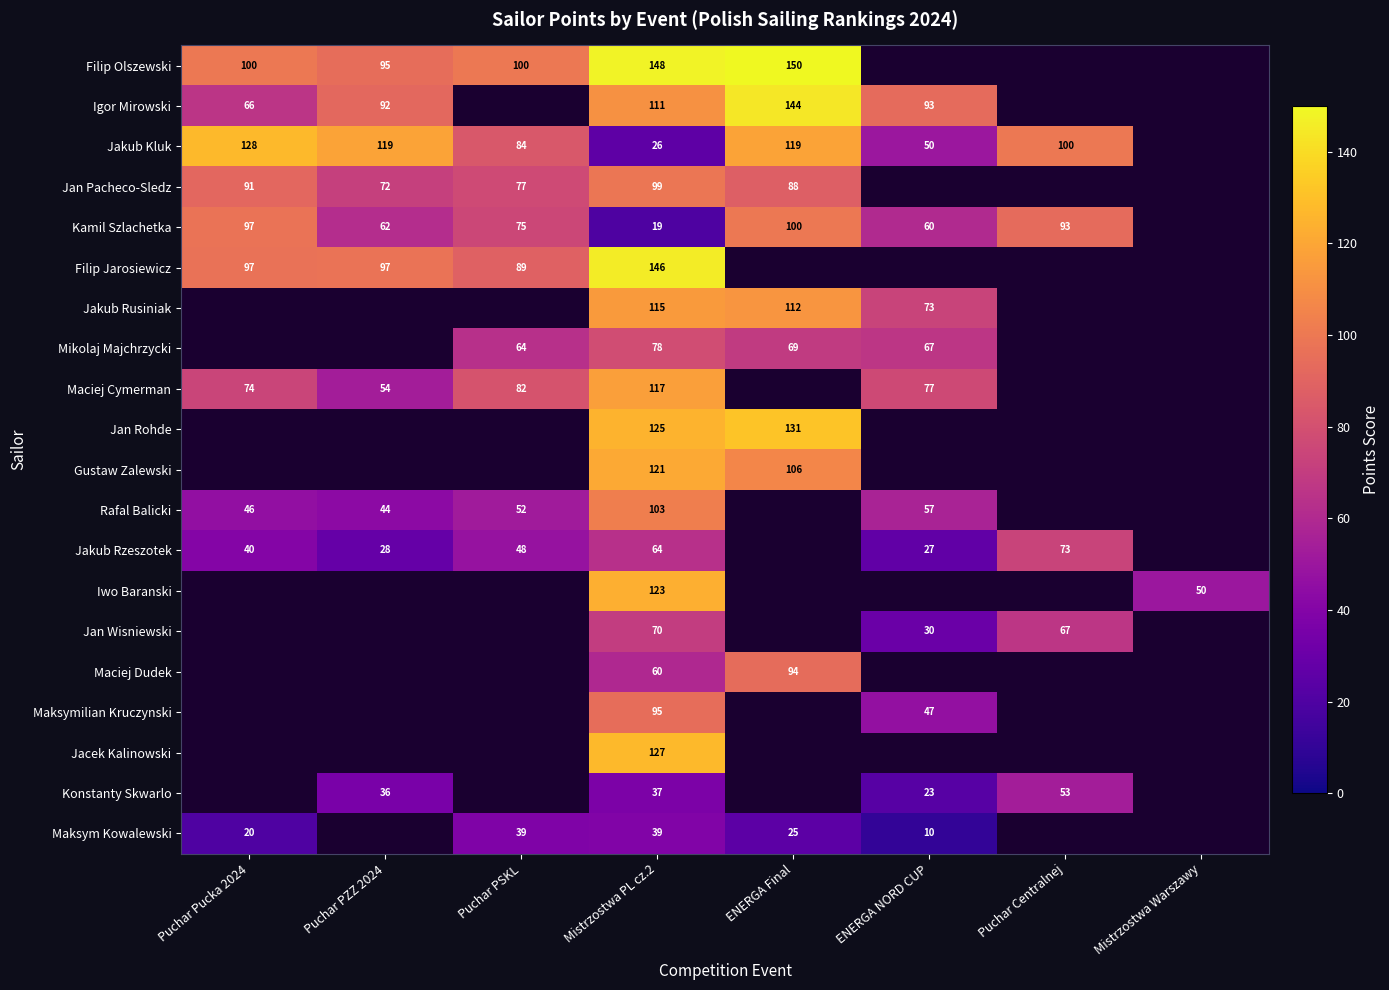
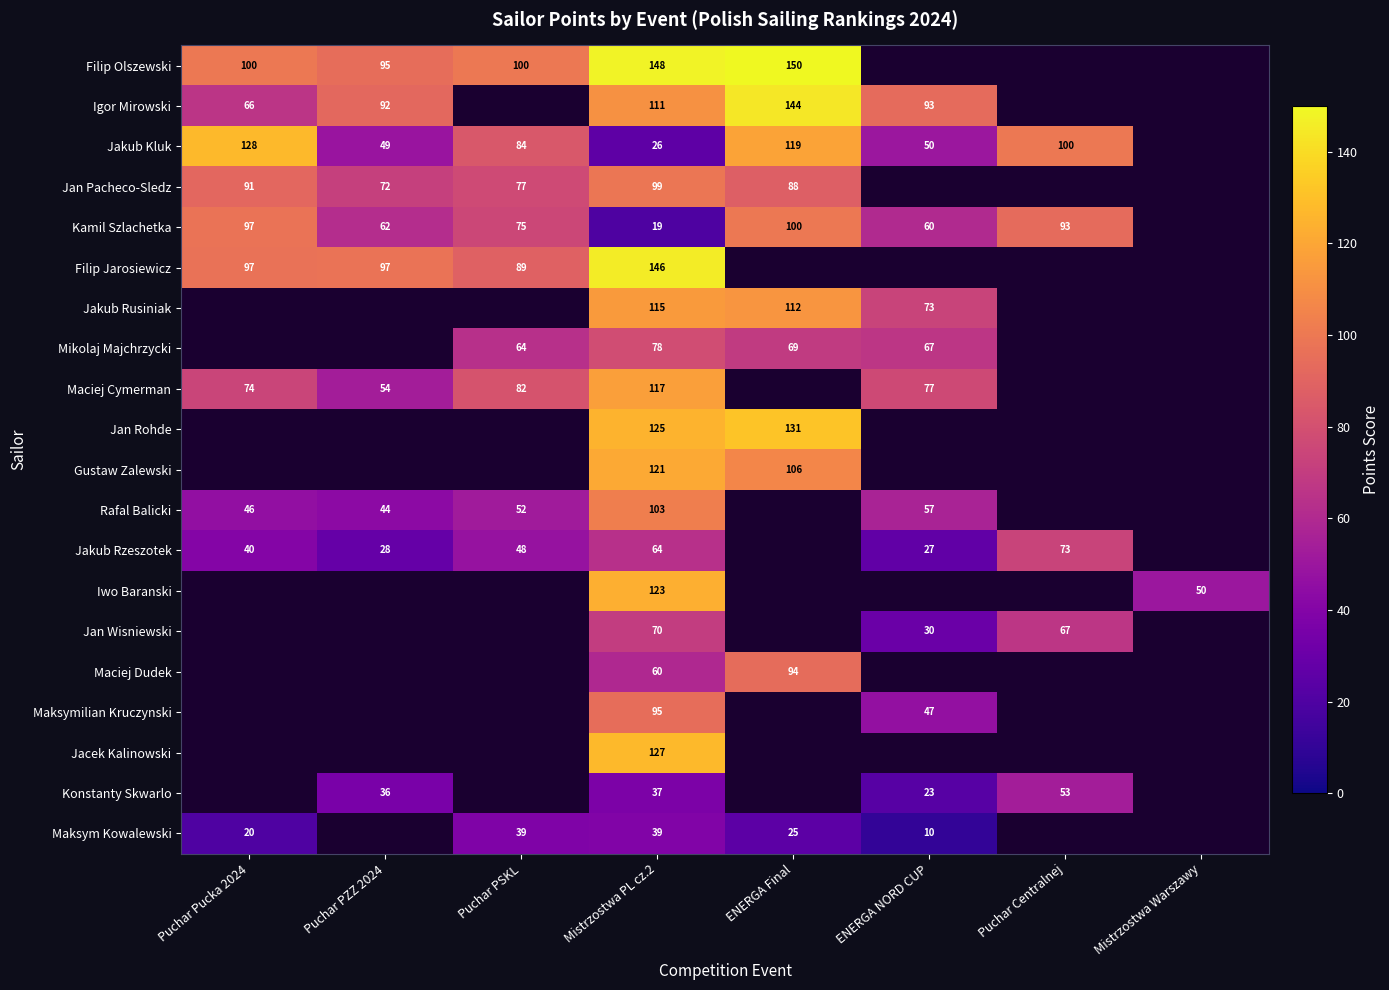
  {
    "Filip Olszewski": {
      "Puchar Pucka 2024": 100,
      "Puchar PZZ 2024": 95,
      "Puchar PSKL": 100,
      "Mistrzostwa PL cz.2": 148,
      "ENERGA Final": 150
    },
    "Igor Mirowski": {
      "Puchar Pucka 2024": 66,
      "Puchar PZZ 2024": 92,
      "Mistrzostwa PL cz.2": 111,
      "ENERGA Final": 144,
      "ENERGA NORD CUP": 93
    },
    "Jakub Kluk": {
      "Puchar Pucka 2024": 128,
-     "Puchar PZZ 2024": 119,
+     "Puchar PZZ 2024": 49,
      "Puchar PSKL": 84,
      "Mistrzostwa PL cz.2": 26,
      "ENERGA Final": 119,
      "ENERGA NORD CUP": 50,
      "Puchar Centralnej": 100
    },
    "Jan Pacheco-Sledz": {
      "Puchar Pucka 2024": 91,
      "Puchar PZZ 2024": 72,
      "Puchar PSKL": 77,
      "Mistrzostwa PL cz.2": 99,
      "ENERGA Final": 88
    },
    "Kamil Szlachetka": {
      "Puchar Pucka 2024": 97,
      "Puchar PZZ 2024": 62,
      "Puchar PSKL": 75,
      "Mistrzostwa PL cz.2": 19,
      "ENERGA Final": 100,
      "ENERGA NORD CUP": 60,
      "Puchar Centralnej": 93
    },
    "Filip Jarosiewicz": {
      "Puchar Pucka 2024": 97,
      "Puchar PZZ 2024": 97,
      "Puchar PSKL": 89,
      "Mistrzostwa PL cz.2": 146
    },
    "Jakub Rusiniak": {
      "Mistrzostwa PL cz.2": 115,
      "ENERGA Final": 112,
      "ENERGA NORD CUP": 73
    },
    "Mikolaj Majchrzycki": {
      "Puchar PSKL": 64,
      "Mistrzostwa PL cz.2": 78,
      "ENERGA Final": 69,
      "ENERGA NORD CUP": 67
    },
    "Maciej Cymerman": {
      "Puchar Pucka 2024": 74,
      "Puchar PZZ 2024": 54,
      "Puchar PSKL": 82,
      "Mistrzostwa PL cz.2": 117,
      "ENERGA NORD CUP": 77
    },
    "Jan Rohde": {
      "Mistrzostwa PL cz.2": 125,
      "ENERGA Final": 131
    },
    "Gustaw Zalewski": {
      "Mistrzostwa PL cz.2": 121,
      "ENERGA Final": 106
    },
    "Rafal Balicki": {
      "Puchar Pucka 2024": 46,
      "Puchar PZZ 2024": 44,
      "Puchar PSKL": 52,
      "Mistrzostwa PL cz.2": 103,
      "ENERGA NORD CUP": 57
    },
    "Jakub Rzeszotek": {
      "Puchar Pucka 2024": 40,
      "Puchar PZZ 2024": 28,
      "Puchar PSKL": 48,
      "Mistrzostwa PL cz.2": 64,
      "ENERGA NORD CUP": 27,
      "Puchar Centralnej": 73
    },
    "Iwo Baranski": {
      "Mistrzostwa PL cz.2": 123,
      "Mistrzostwa Warszawy": 50
    },
    "Jan Wisniewski": {
      "Mistrzostwa PL cz.2": 70,
      "ENERGA NORD CUP": 30,
      "Puchar Centralnej": 67
    },
    "Maciej Dudek": {
      "Mistrzostwa PL cz.2": 60,
      "ENERGA Final": 94
    },
    "Maksymilian Kruczynski": {
      "Mistrzostwa PL cz.2": 95,
      "ENERGA NORD CUP": 47
    },
    "Jacek Kalinowski": {
      "Mistrzostwa PL cz.2": 127
    },
    "Konstanty Skwarlo": {
      "Puchar PZZ 2024": 36,
      "Mistrzostwa PL cz.2": 37,
      "ENERGA NORD CUP": 23,
      "Puchar Centralnej": 53
    },
    "Maksym Kowalewski": {
      "Puchar Pucka 2024": 20,
      "Puchar PSKL": 39,
      "Mistrzostwa PL cz.2": 39,
      "ENERGA Final": 25,
      "ENERGA NORD CUP": 10
    }
  }
